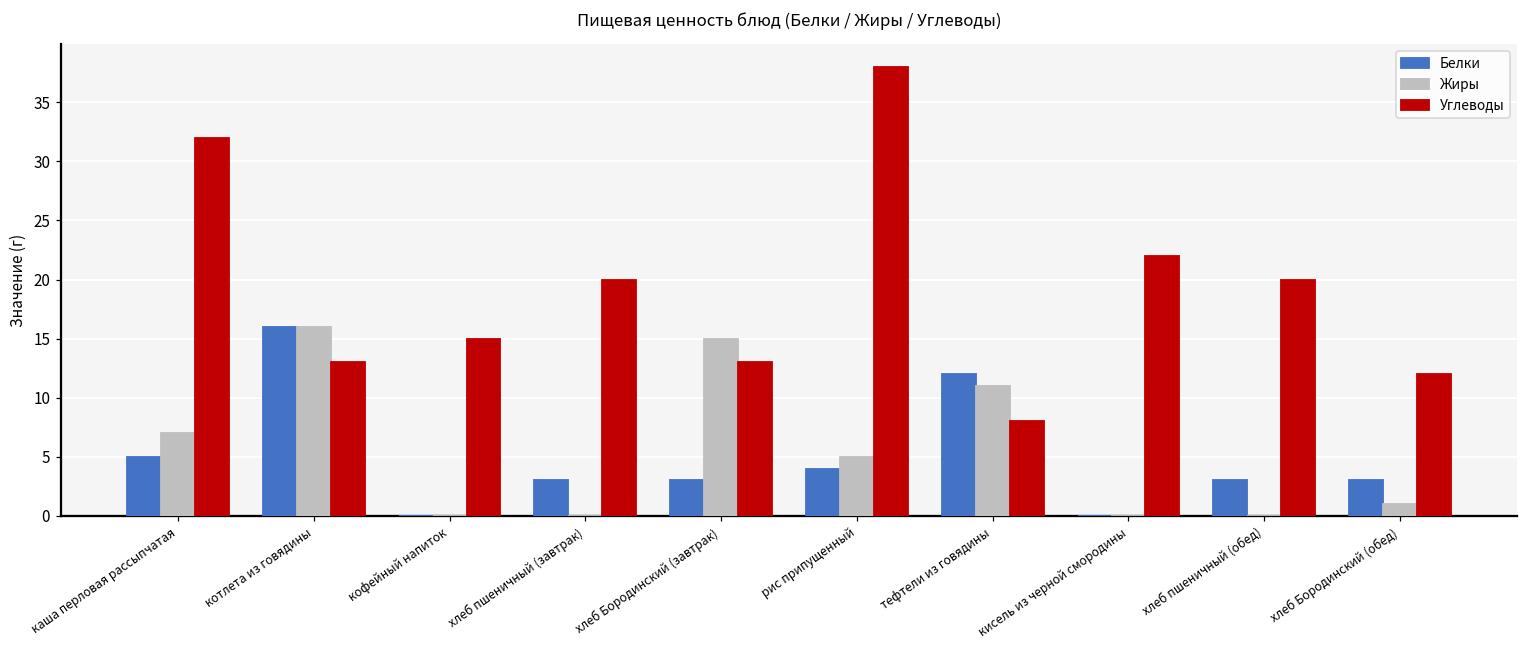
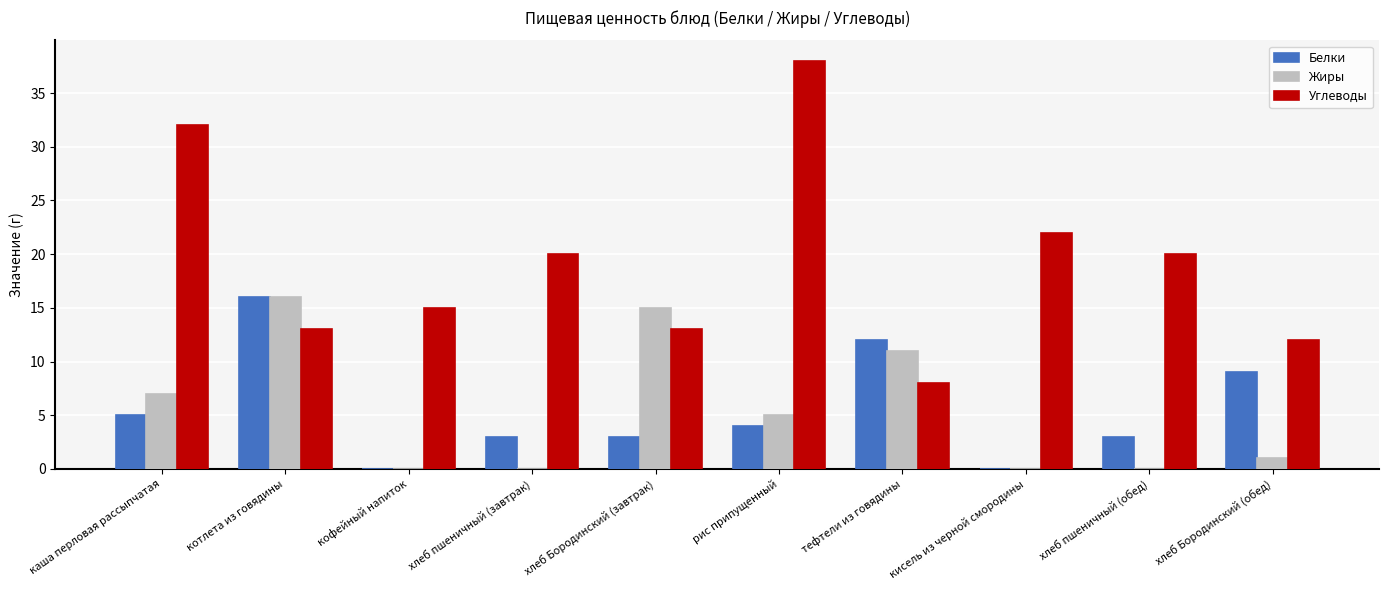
  {
    "Белки": {
      "каша перловая рассыпчатая": 5,
      "котлета из говядины": 16,
      "кофейный напиток": 0,
      "хлеб пшеничный (завтрак)": 3,
      "хлеб Бородинский (завтрак)": 3,
      "рис припущенный": 4,
      "тефтели из говядины": 12,
      "кисель из черной смородины": 0,
      "хлеб пшеничный (обед)": 3,
-     "хлеб Бородинский (обед)": 3
+     "хлеб Бородинский (обед)": 9
    },
    "Жиры": {
      "каша перловая рассыпчатая": 7,
      "котлета из говядины": 16,
      "кофейный напиток": 0,
      "хлеб пшеничный (завтрак)": 0,
      "хлеб Бородинский (завтрак)": 15,
      "рис припущенный": 5,
      "тефтели из говядины": 11,
      "кисель из черной смородины": 0,
      "хлеб пшеничный (обед)": 0,
      "хлеб Бородинский (обед)": 1
    },
    "Углеводы": {
      "каша перловая рассыпчатая": 32,
      "котлета из говядины": 13,
      "кофейный напиток": 15,
      "хлеб пшеничный (завтрак)": 20,
      "хлеб Бородинский (завтрак)": 13,
      "рис припущенный": 38,
      "тефтели из говядины": 8,
      "кисель из черной смородины": 22,
      "хлеб пшеничный (обед)": 20,
      "хлеб Бородинский (обед)": 12
    }
  }
